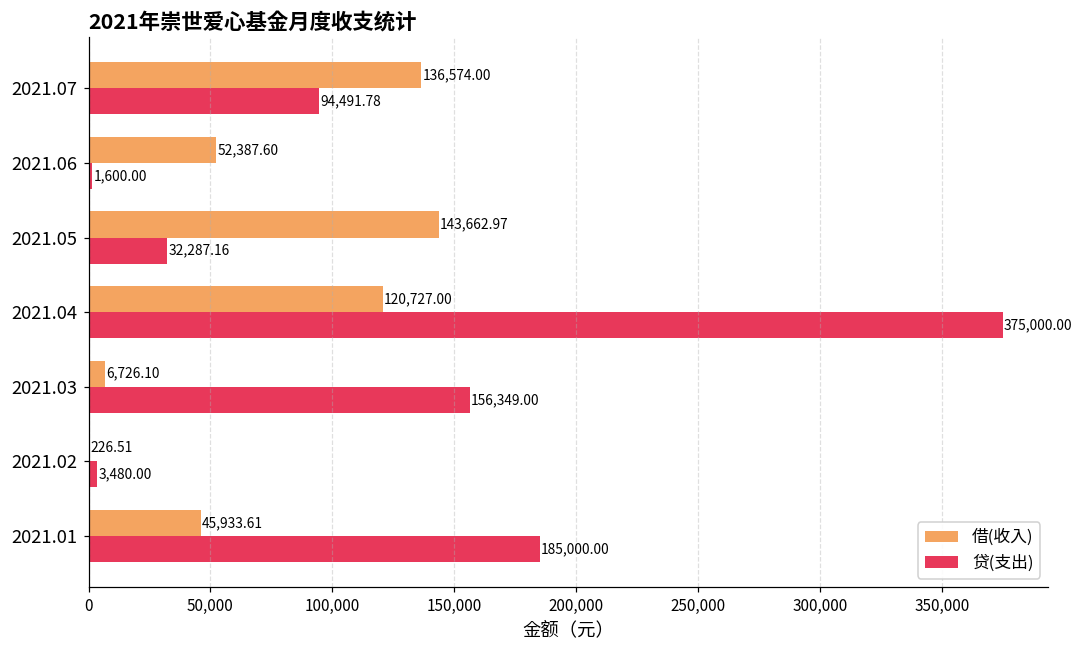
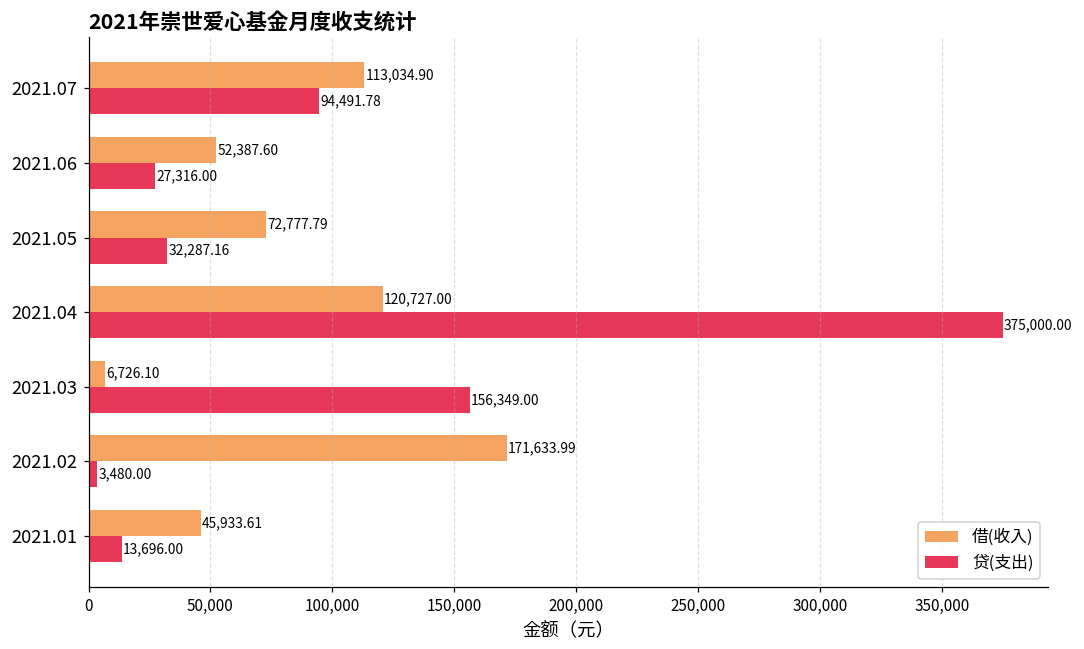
  {
    "借(收入)": {
-     "2021.07": "136,574.00",
+     "2021.07": "113,034.90",
      "2021.06": "52,387.60",
-     "2021.05": "143,662.97",
+     "2021.05": "72,777.79",
      "2021.04": "120,727.00",
      "2021.03": "6,726.10",
-     "2021.02": "226.51",
+     "2021.02": "171,633.99",
      "2021.01": "45,933.61"
    },
    "贷(支出)": {
      "2021.07": "94,491.78",
-     "2021.06": "1,600.00",
+     "2021.06": "27,316.00",
      "2021.05": "32,287.16",
      "2021.04": "375,000.00",
      "2021.03": "156,349.00",
      "2021.02": "3,480.00",
-     "2021.01": "185,000.00"
+     "2021.01": "13,696.00"
    }
  }
